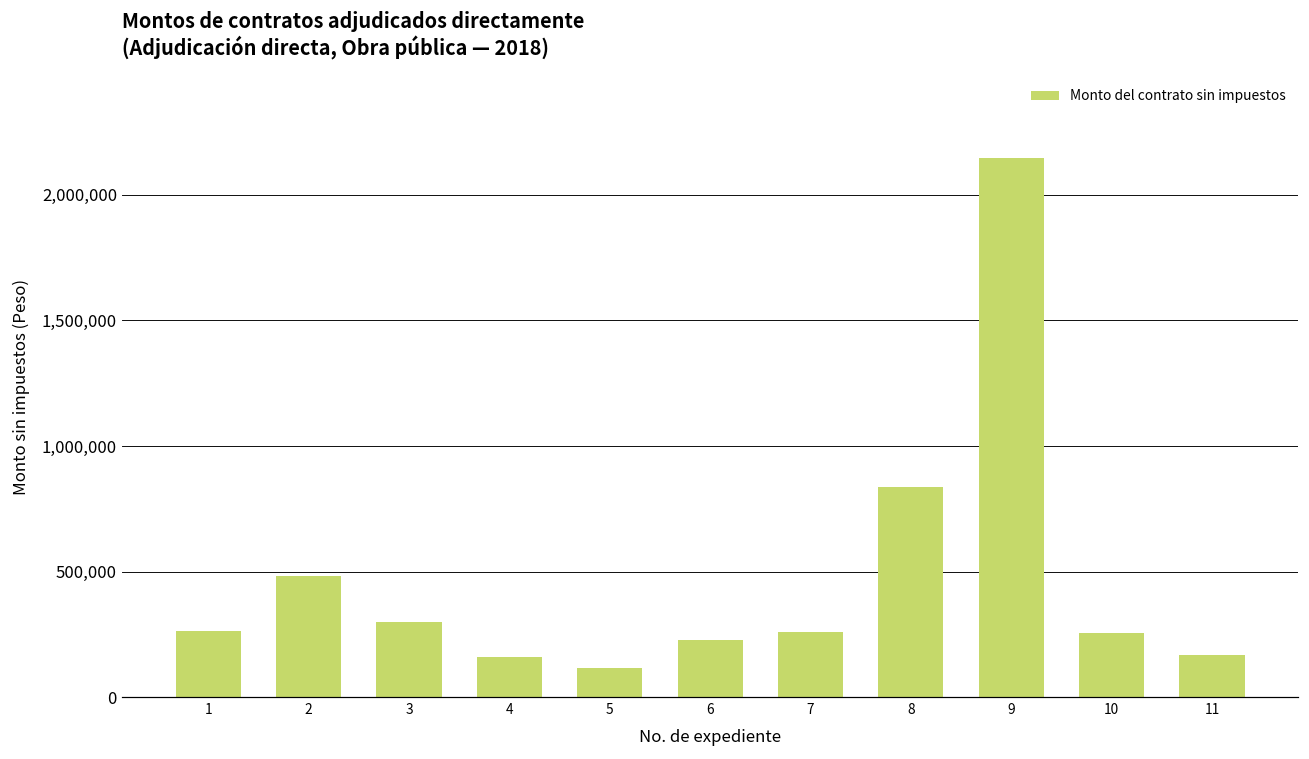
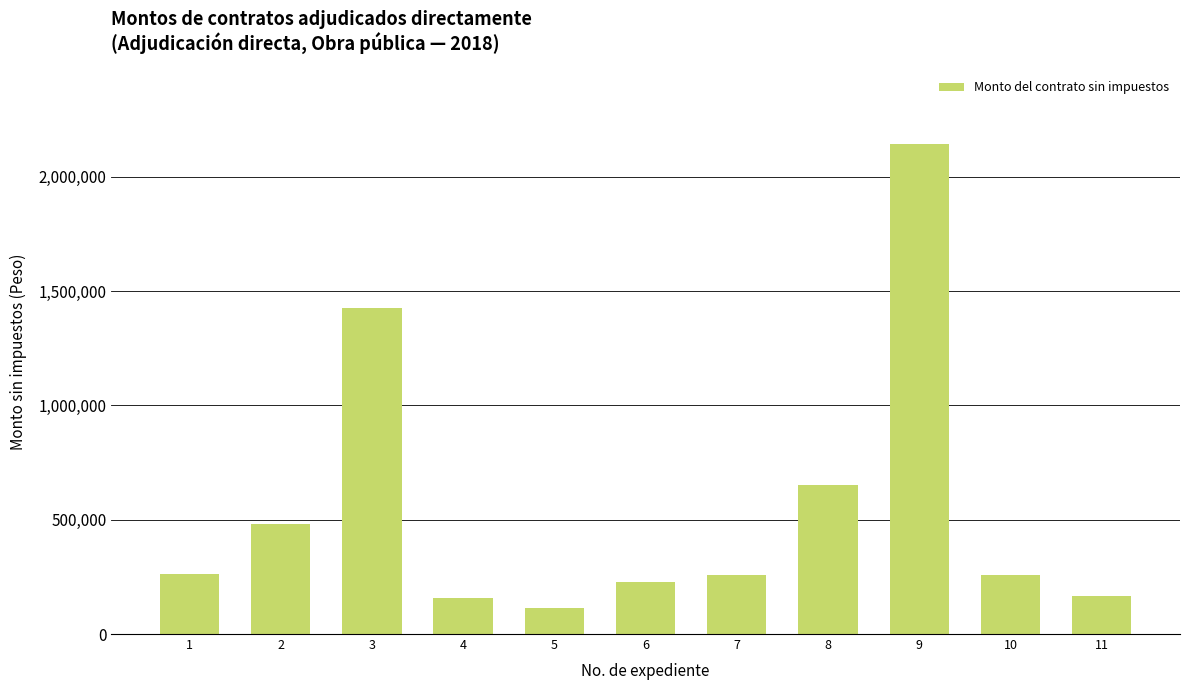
  {
    "1": "260,000",
    "2": "480,000",
-   "3": "300,000",
+   "3": "1,430,000",
    "4": "160,000",
    "5": "120,000",
    "6": "230,000",
    "7": "260,000",
-   "8": "840,000",
+   "8": "650,000",
    "9": "2,150,000",
    "10": "260,000",
    "11": "170,000"
  }
